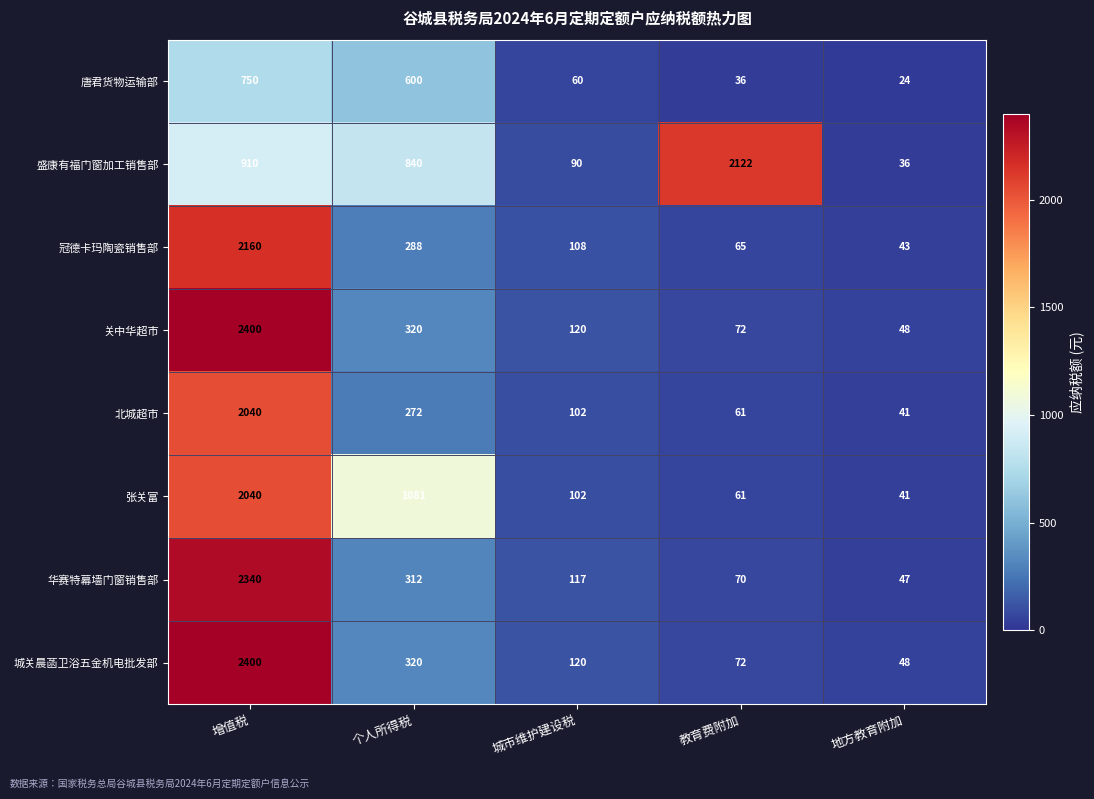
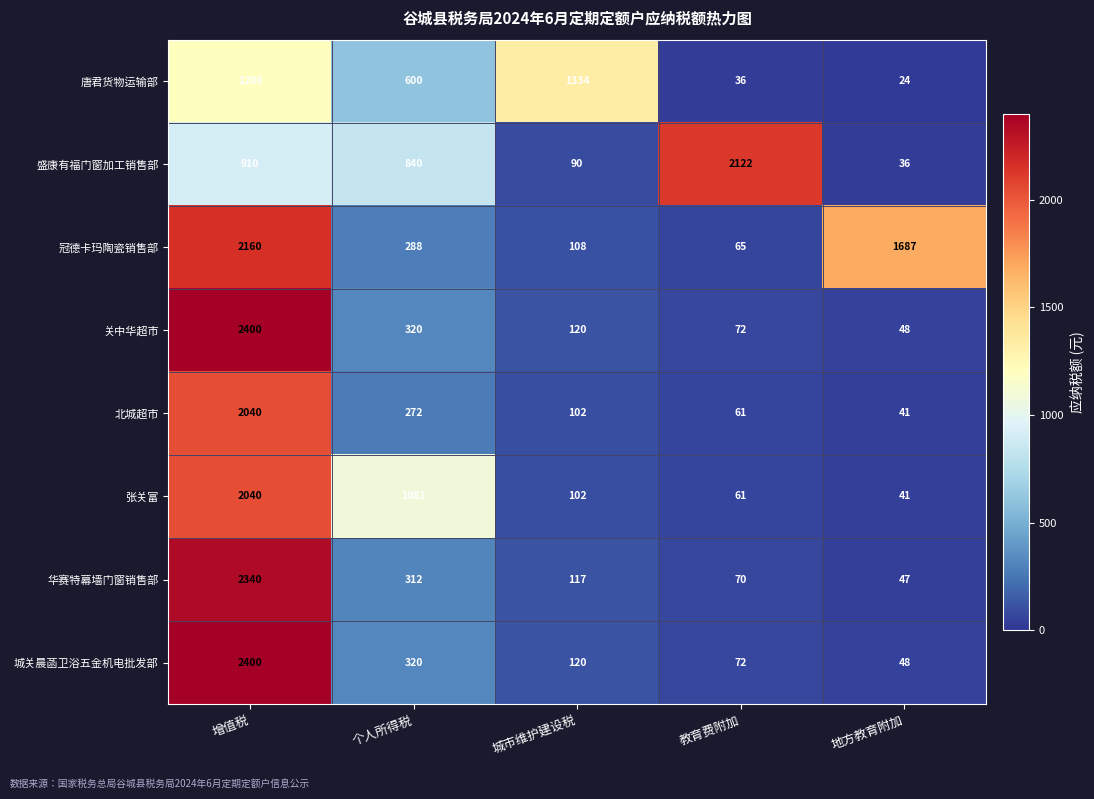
  {
    "唐君货物运输部": {
-     "增值税": 750,
+     "增值税": 1200,
      "个人所得税": 600,
-     "城市维护建设税": 60,
+     "城市维护建设税": 1334,
      "教育费附加": 36,
      "地方教育附加": 24
    },
    "盛康有福门窗加工销售部": {
      "个人所得税": 840,
      "城市维护建设税": 90,
      "教育费附加": 2122,
      "地方教育附加": 36
    },
    "冠德卡玛陶瓷销售部": {
      "增值税": 2160,
      "个人所得税": 288,
      "城市维护建设税": 108,
      "教育费附加": 65,
-     "地方教育附加": 43
+     "地方教育附加": 1687
    },
    "关中华超市": {
      "增值税": 2400,
      "个人所得税": 320,
      "城市维护建设税": 120,
      "教育费附加": 72,
      "地方教育附加": 48
    },
    "北城超市": {
      "增值税": 2040,
      "个人所得税": 272,
      "城市维护建设税": 102,
      "教育费附加": 61,
      "地方教育附加": 41
    },
    "张关富": {
      "增值税": 2040,
      "城市维护建设税": 102,
      "教育费附加": 61,
      "地方教育附加": 41
    },
    "华赛特幕墙门窗销售部": {
      "增值税": 2340,
      "个人所得税": 312,
      "城市维护建设税": 117,
      "教育费附加": 70,
      "地方教育附加": 47
    },
    "城关晨菡卫浴五金机电批发部": {
      "增值税": 2400,
      "个人所得税": 320,
      "城市维护建设税": 120,
      "教育费附加": 72,
      "地方教育附加": 48
    }
  }
